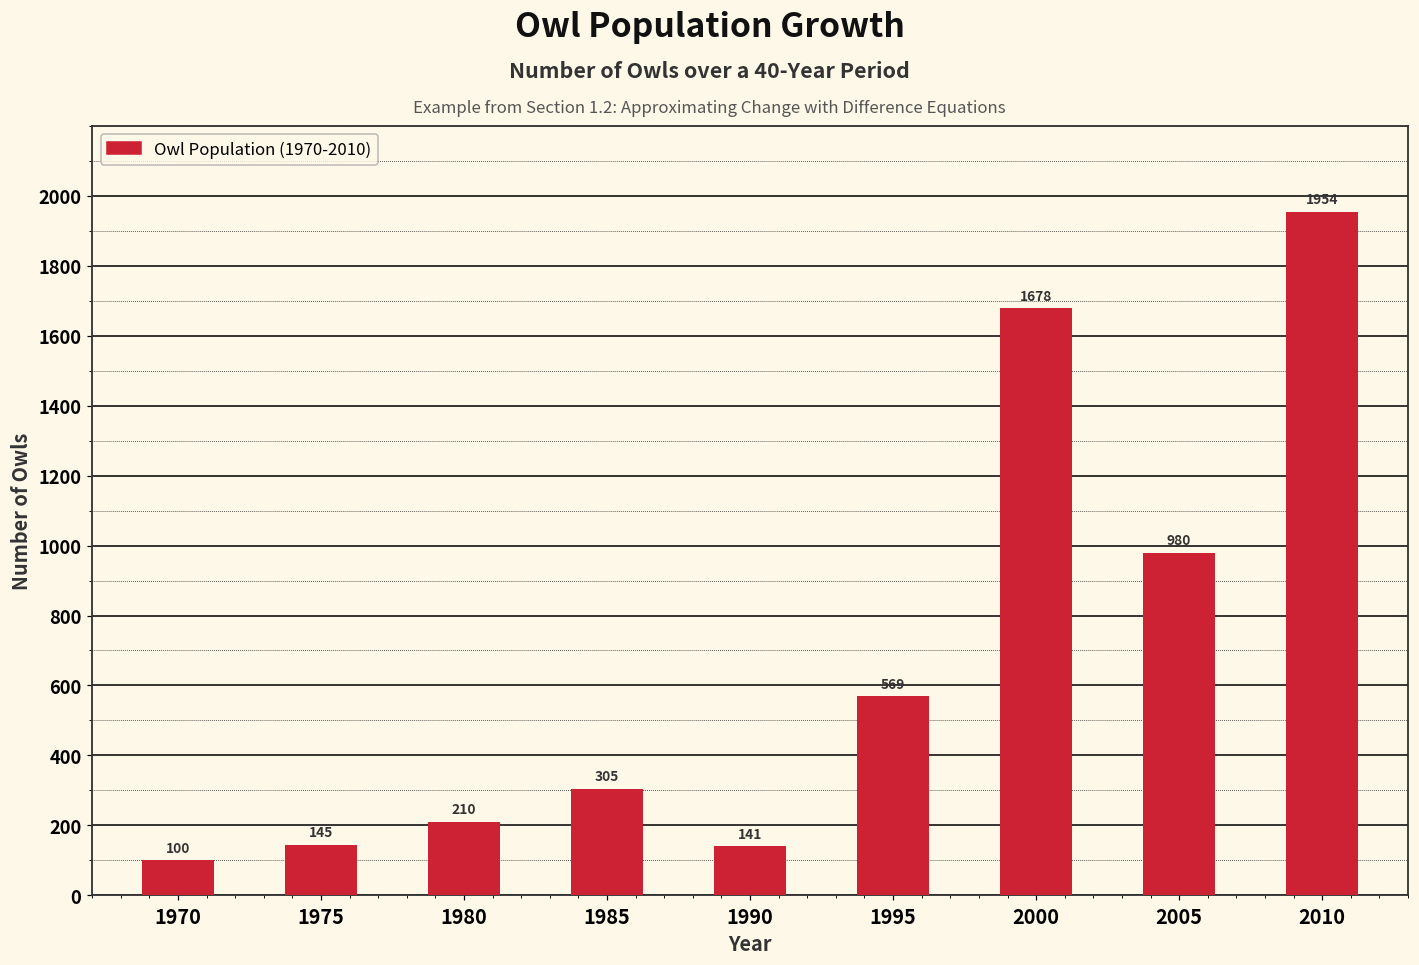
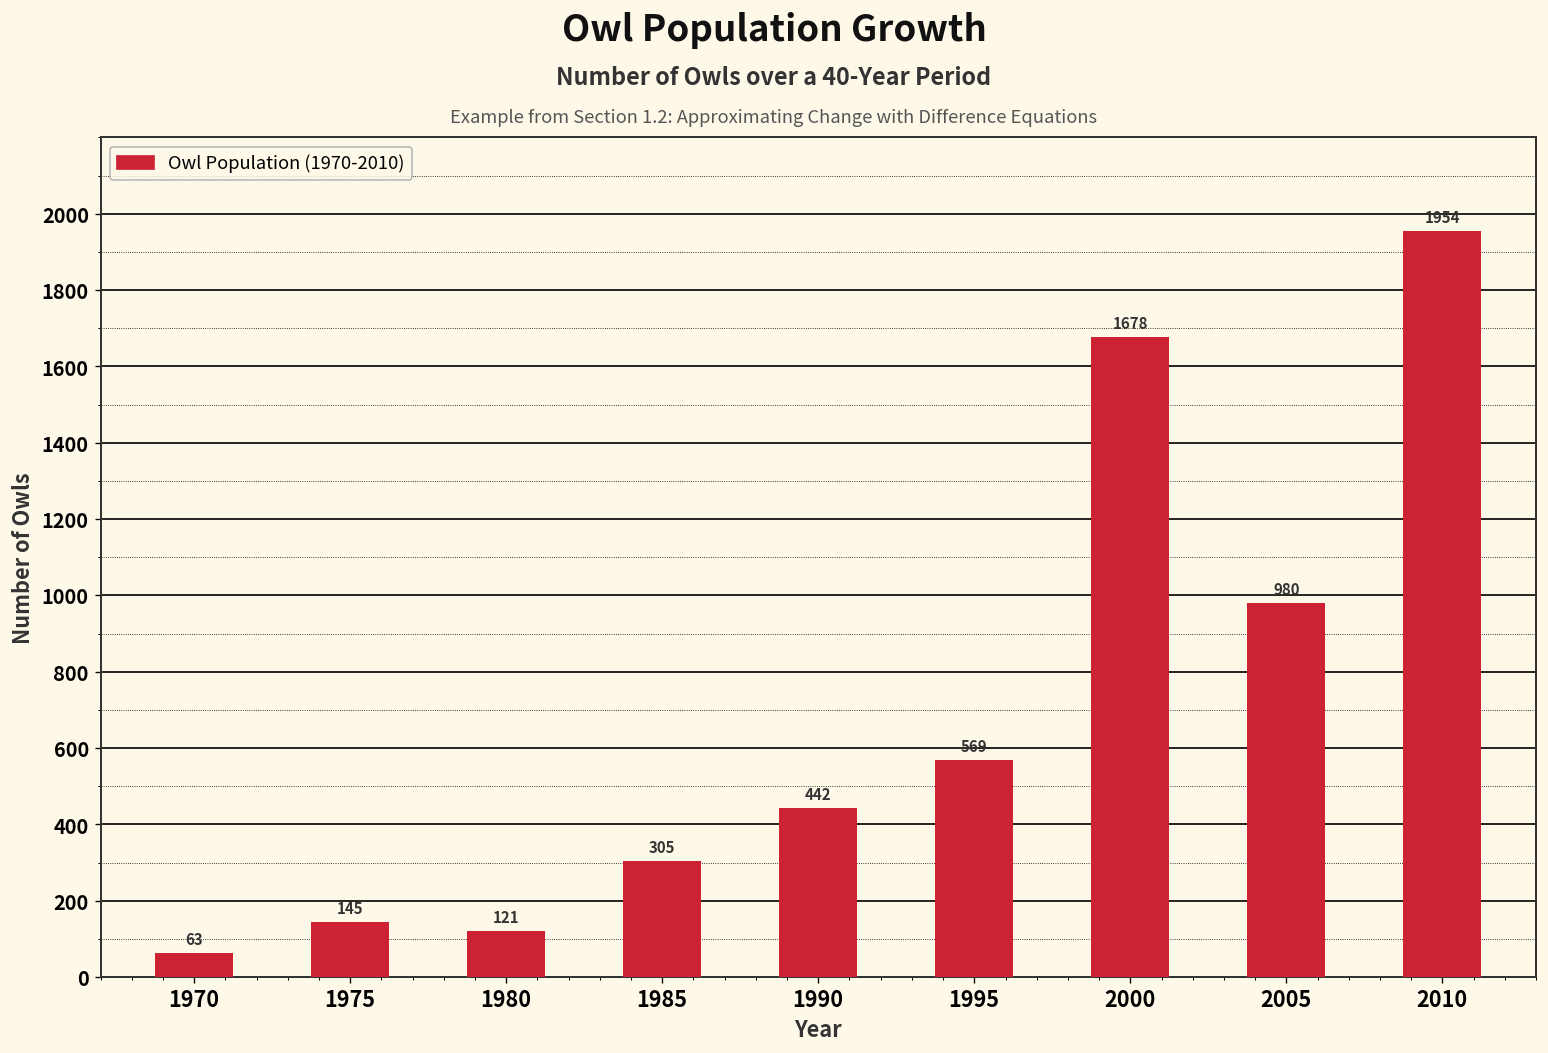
  {
-   "1970": 100,
+   "1970": 63,
    "1975": 145,
-   "1980": 210,
+   "1980": 121,
    "1985": 305,
-   "1990": 141,
+   "1990": 442,
    "1995": 569,
    "2000": 1678,
    "2005": 980,
    "2010": 1954
  }
